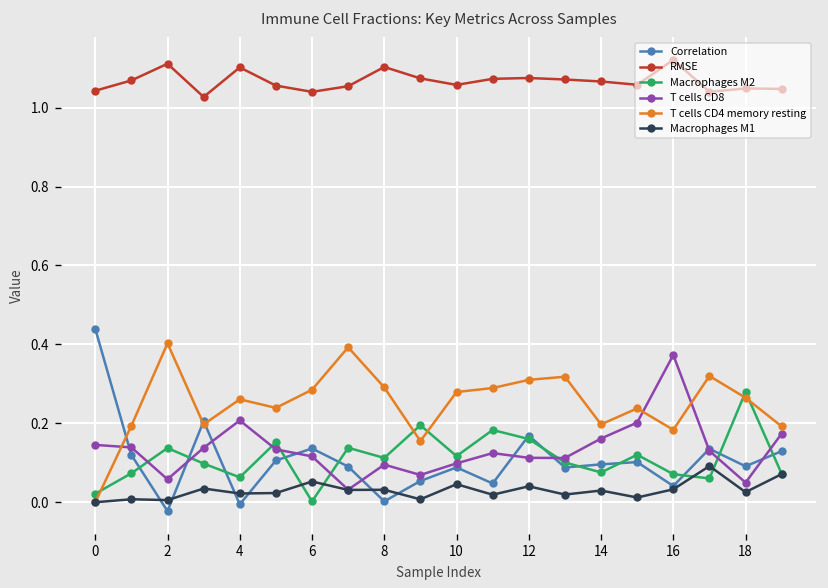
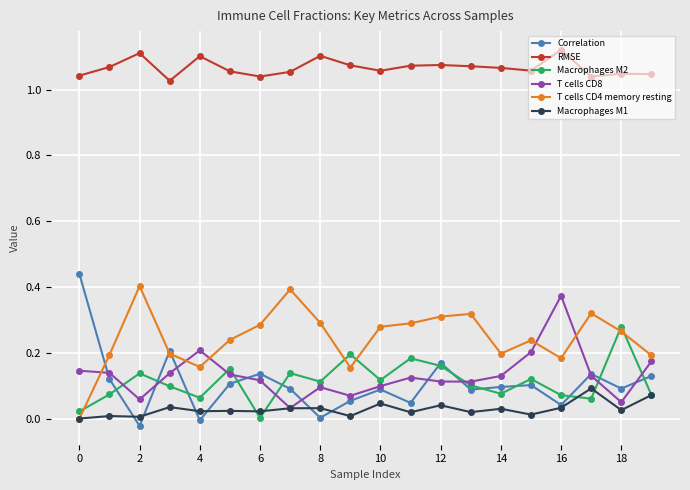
  {
    "Correlation": {
      "0": 0.44,
      "2": -0.02,
      "4": -0.01,
      "6": 0.14,
      "8": 0.00,
      "10": 0.09,
      "12": 0.17,
      "14": 0.10,
      "16": 0.04,
      "18": 0.09
    },
    "RMSE": {
      "0": 1.04,
      "2": 1.11,
      "4": 1.10,
      "6": 1.04,
      "8": 1.10,
      "10": 1.06,
      "12": 1.07,
      "14": 1.07
    },
    "Macrophages M2": {
      "0": 0.02,
      "2": 0.14,
      "4": 0.06,
      "6": 0.00,
      "8": 0.11,
      "10": 0.12,
      "12": 0.16,
      "14": 0.08,
      "16": 0.07,
      "18": 0.28
    },
    "T cells CD8": {
      "0": 0.15,
      "2": 0.06,
      "4": 0.21,
      "6": 0.12,
      "8": 0.10,
      "10": 0.10,
      "12": 0.11,
-     "14": 0.16,
+     "14": 0.13,
      "16": 0.37,
      "18": 0.05
    },
    "T cells CD4 memory resting": {
      "2": 0.40,
-     "4": 0.26,
+     "4": 0.16,
      "6": 0.29,
      "8": 0.29,
      "10": 0.28,
      "12": 0.31,
      "14": 0.20,
      "16": 0.18,
      "18": 0.26
    },
    "Macrophages M1": {
      "2": 0.01,
      "4": 0.02,
-     "6": 0.05,
+     "6": 0.02,
      "8": 0.03,
      "10": 0.05,
      "12": 0.04,
      "14": 0.03,
      "16": 0.03,
      "18": 0.03
    }
  }
